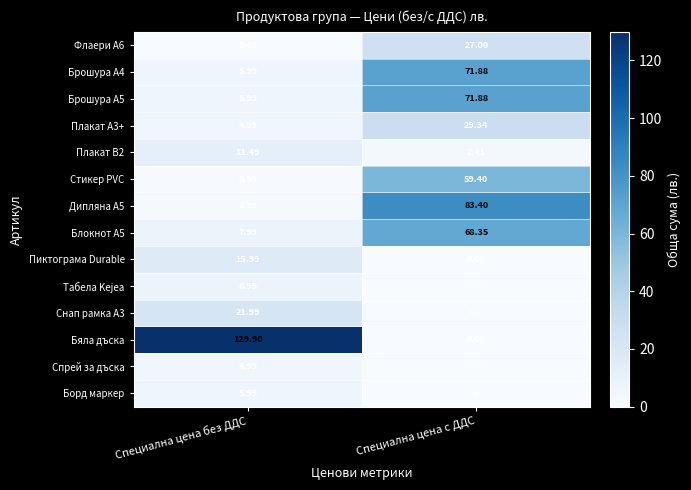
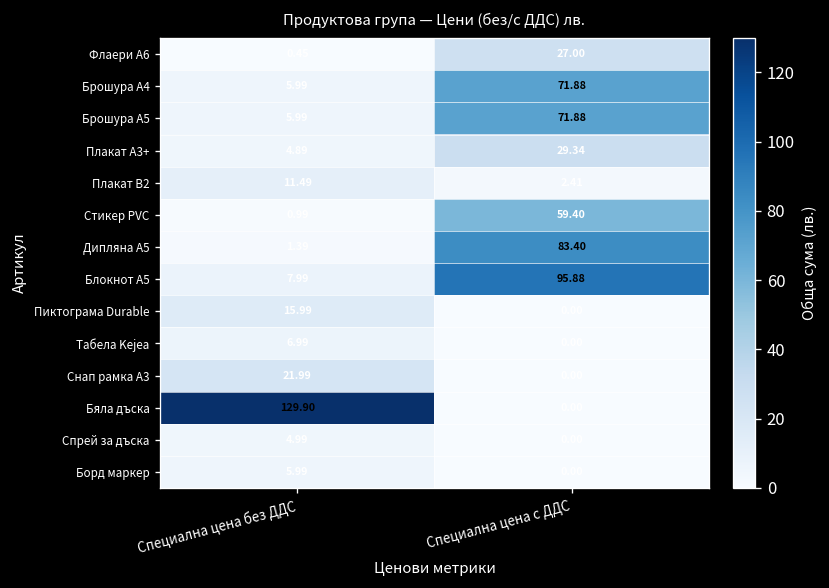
  {
    "Флаери А6": {
      "Специална цена с ДДС": 27.00
    },
    "Брошура А4": {
      "Специална цена с ДДС": 71.88
    },
    "Брошура А5": {
      "Специална цена с ДДС": 71.88
    },
    "Плакат А3+": {
      "Специална цена с ДДС": 29.34
    },
    "Стикер PVC": {
      "Специална цена с ДДС": 59.40
    },
    "Дипляна А5": {
      "Специална цена с ДДС": 83.40
    },
    "Блокнот А5": {
-     "Специална цена с ДДС": 68.35
+     "Специална цена с ДДС": 95.88
    },
    "Бяла дъска": {
      "Специална цена без ДДС": 129.90
    }
  }
